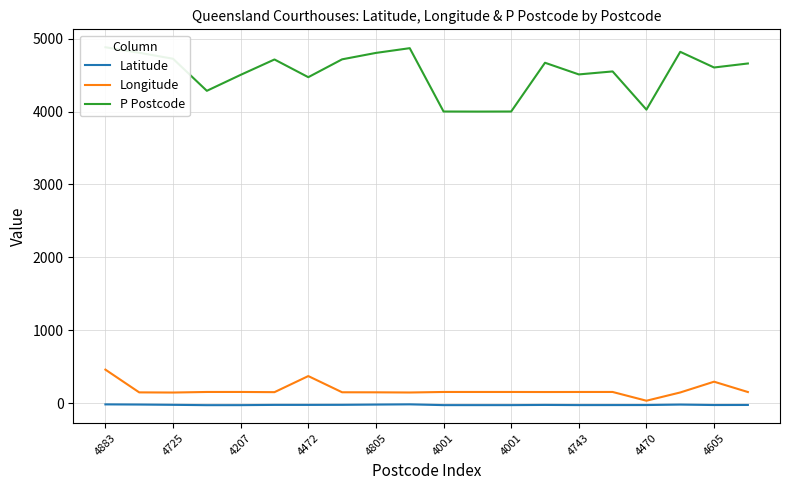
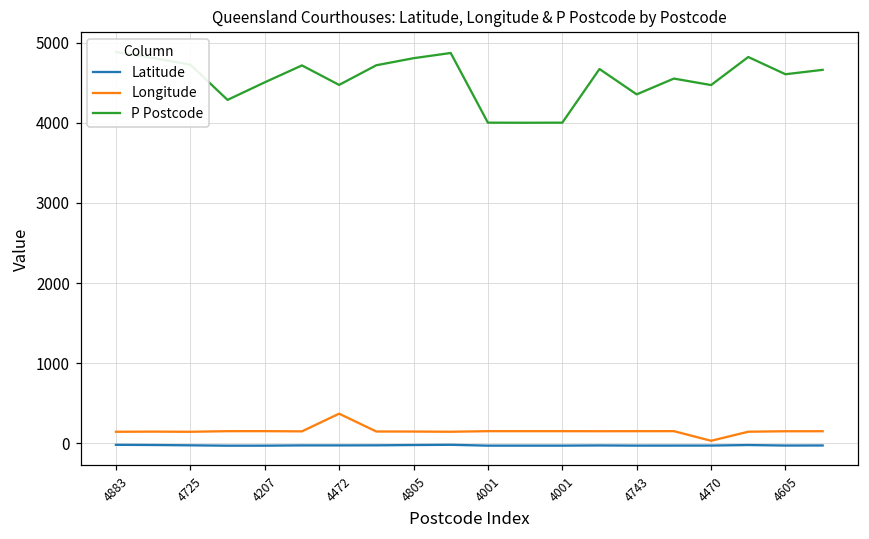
  {
    "Latitude": {
      "4883": 0,
      "4725": 0,
      "4207": 0,
      "4472": 0,
      "4805": 0,
      "4743": 0,
      "4470": 0,
      "4605": 0
    },
    "Longitude": {
-     "4883": 500,
+     "4883": 100,
      "4725": 100,
      "4207": 200,
      "4472": 400,
      "4805": 100,
      "4743": 200,
      "4470": 0,
-     "4605": 300
+     "4605": 200
    },
    "P Postcode": {
      "4207": 4500,
      "4472": 4500,
      "4805": 4800,
-     "4743": 4500,
-     "4470": 4000,
+     "4743": 4400,
+     "4470": 4500,
      "4605": 4600
    }
  }
